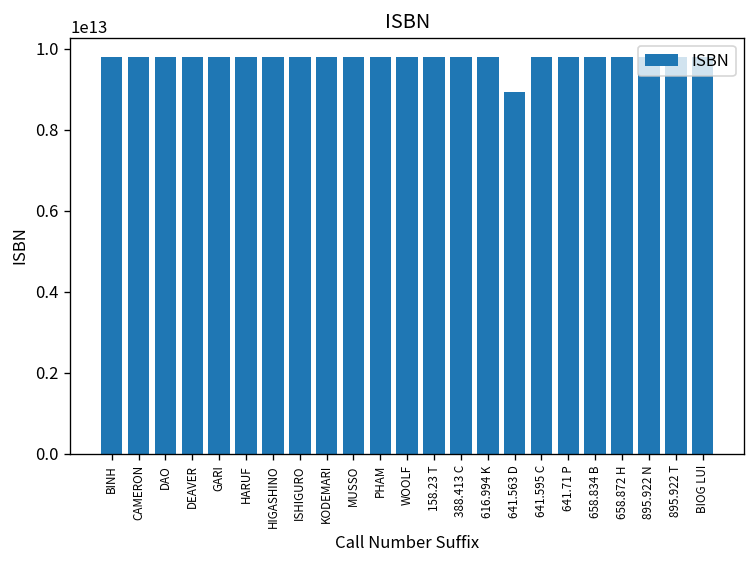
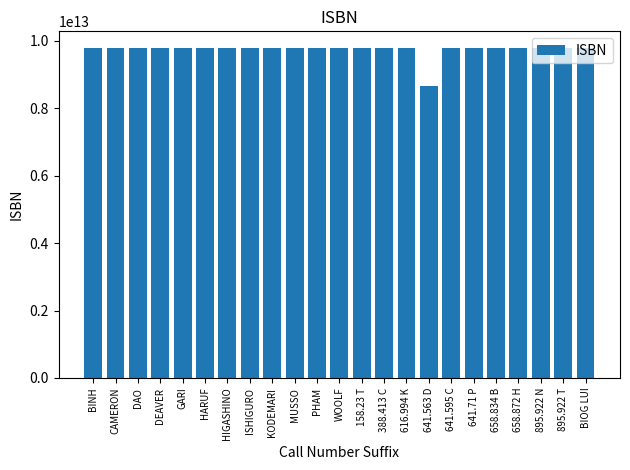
  {
    "BINH": 9800000000000,
    "CAMERON": 9800000000000,
    "DAO": 9800000000000,
    "DEAVER": 9800000000000,
    "GARI": 9800000000000,
    "HARUF": 9800000000000,
    "HIGASHINO": 9800000000000,
    "ISHIGURO": 9800000000000,
    "KODEMARI": 9800000000000,
    "MUSSO": 9800000000000,
    "PHAM": 9800000000000,
    "WOOLF": 9800000000000,
    "158.23 T": 9800000000000,
    "388.413 C": 9800000000000,
    "616.994 K": 9800000000000,
-   "641.563 D": 8900000000000,
+   "641.563 D": 8700000000000,
    "641.595 C": 9800000000000,
    "641.71 P": 9800000000000,
    "658.834 B": 9800000000000,
    "658.872 H": 9800000000000
  }
